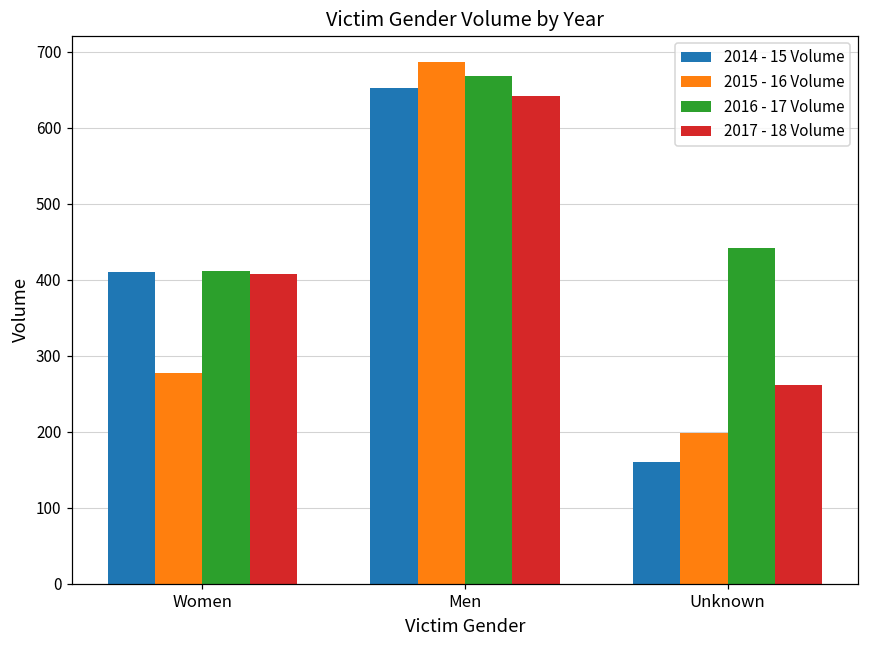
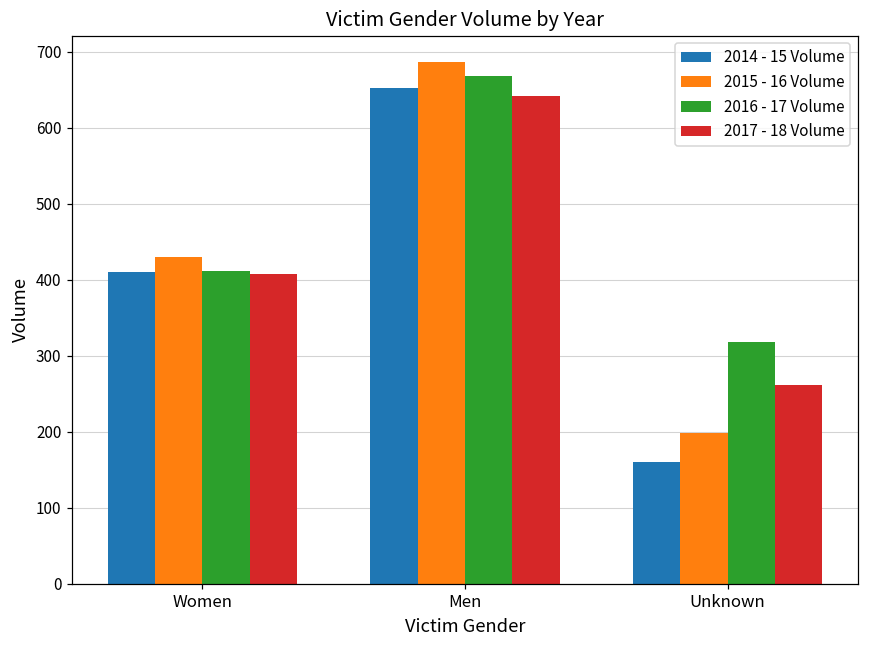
  {
    "2014 - 15 Volume": {
      "Women": 410,
      "Men": 650,
      "Unknown": 160
    },
    "2015 - 16 Volume": {
-     "Women": 280,
+     "Women": 430,
      "Men": 690,
      "Unknown": 200
    },
    "2016 - 17 Volume": {
      "Women": 410,
      "Men": 670,
-     "Unknown": 440
+     "Unknown": 320
    },
    "2017 - 18 Volume": {
      "Women": 410,
      "Men": 640,
      "Unknown": 260
    }
  }
